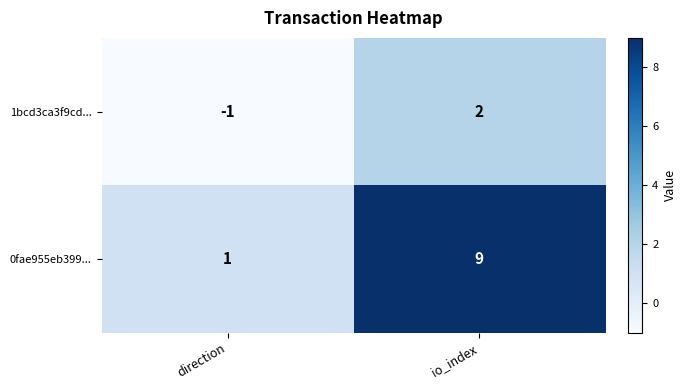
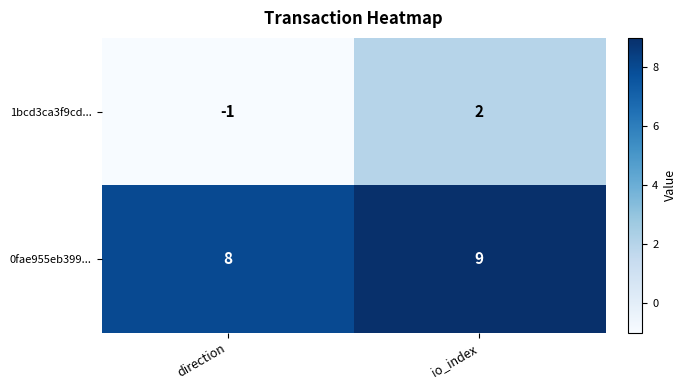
  {
    "1bcd3ca3f9cd...": {
      "direction": -1,
      "io_index": 2
    },
    "0fae955eb399...": {
-     "direction": 1,
+     "direction": 8,
      "io_index": 9
    }
  }
